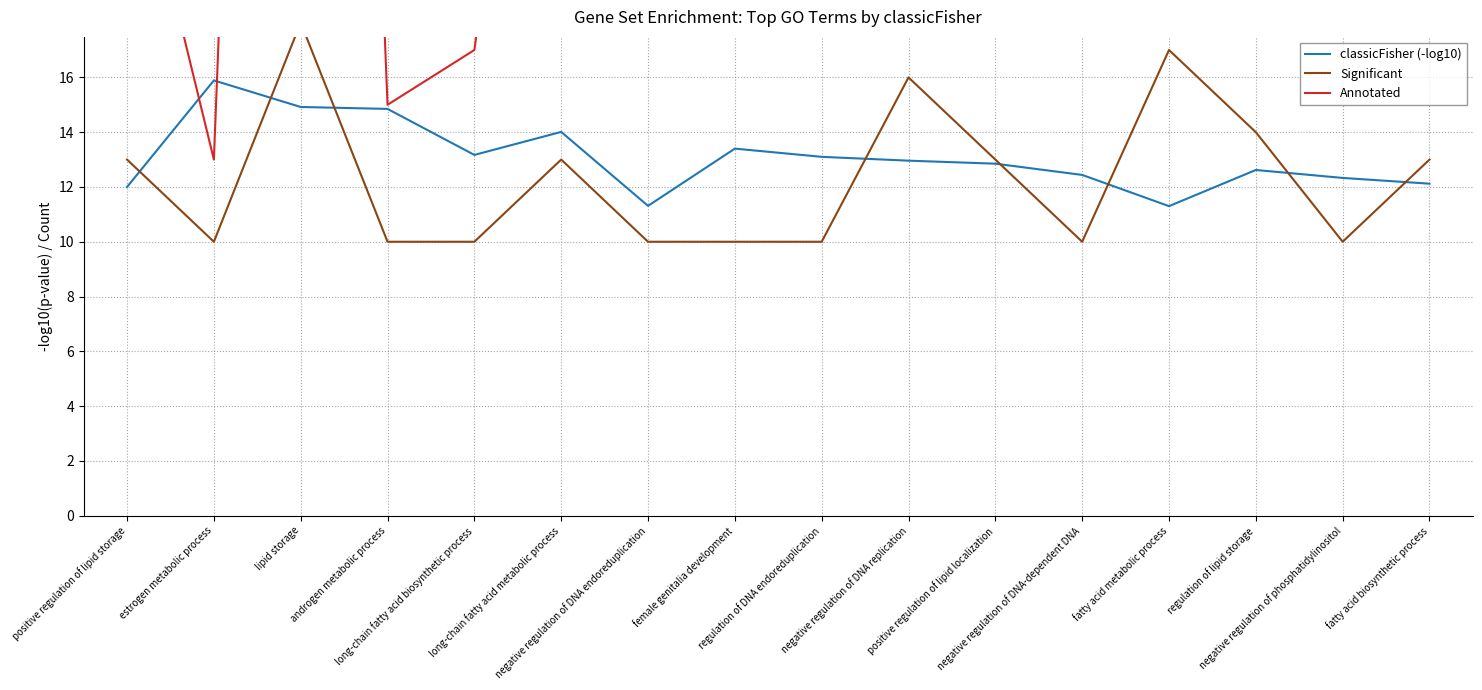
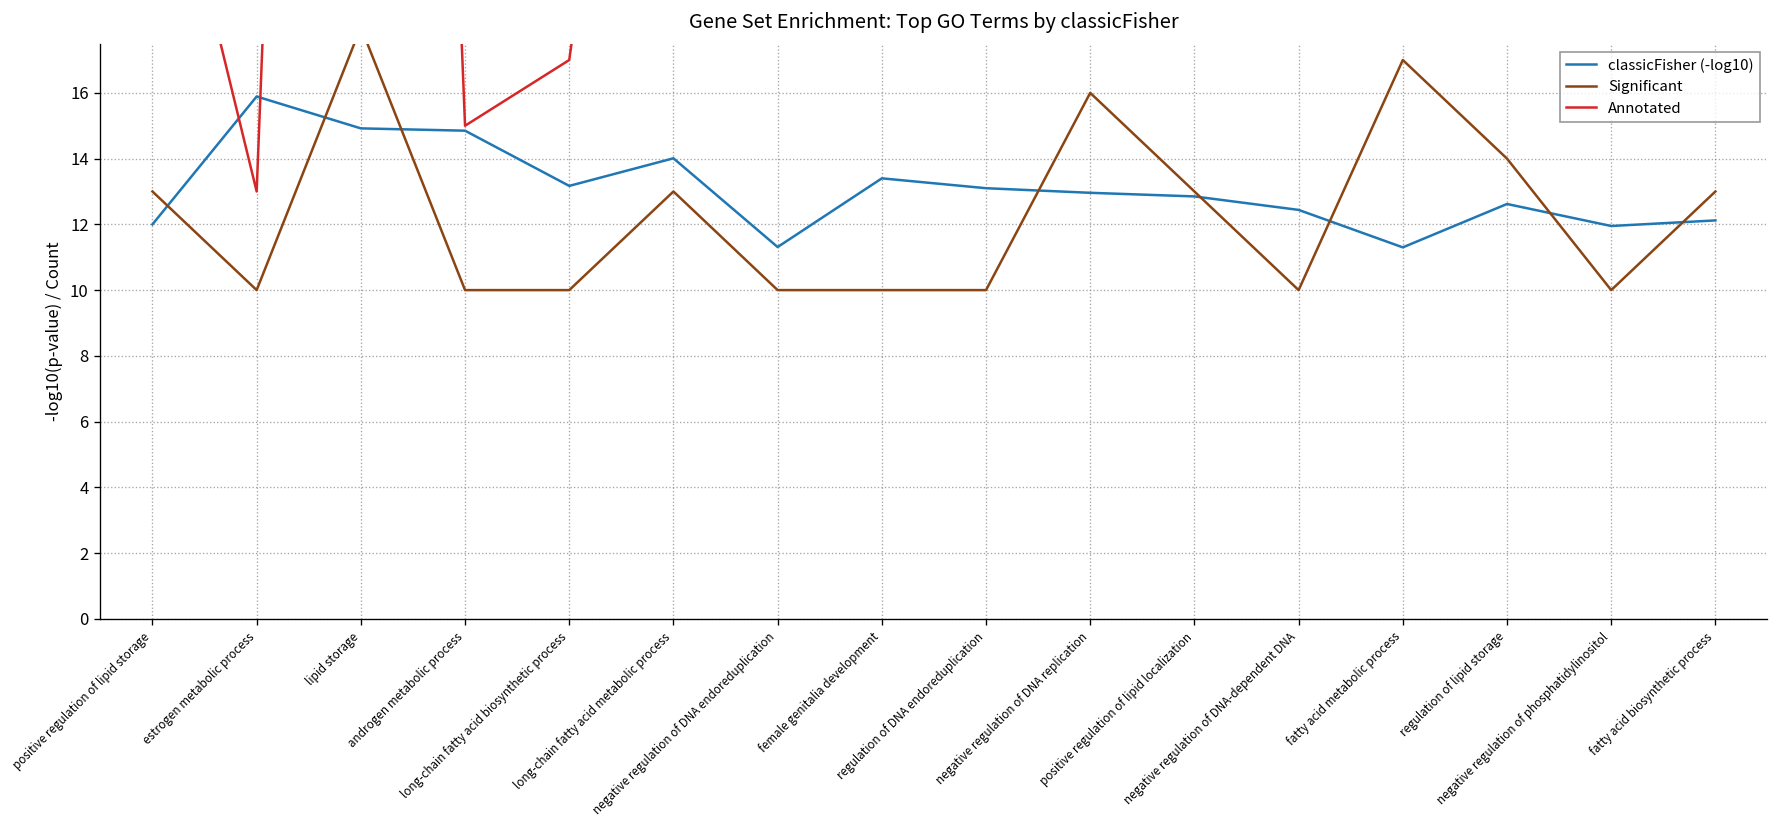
  {
    "classicFisher (-log10)": {
      "positive regulation of lipid storage": 12.0,
      "estrogen metabolic process": 15.9,
      "lipid storage": 14.9,
      "androgen metabolic process": 14.9,
      "long-chain fatty acid biosynthetic process": 13.2,
      "long-chain fatty acid metabolic process": 14.0,
      "negative regulation of DNA endoreduplication": 11.3,
      "female genitalia development": 13.4,
      "regulation of DNA endoreduplication": 13.1,
      "negative regulation of DNA replication": 13.0,
      "positive regulation of lipid localization": 12.9,
      "negative regulation of DNA-dependent DNA": 12.4,
      "fatty acid metabolic process": 11.3,
      "regulation of lipid storage": 12.6,
-     "negative regulation of phosphatidylinositol": 12.3,
+     "negative regulation of phosphatidylinositol": 12.0,
      "fatty acid biosynthetic process": 12.1
    },
    "Significant": {
      "positive regulation of lipid storage": 13.0,
      "estrogen metabolic process": 10.0,
      "androgen metabolic process": 10.0,
      "long-chain fatty acid biosynthetic process": 10.0,
      "long-chain fatty acid metabolic process": 13.0,
      "negative regulation of DNA endoreduplication": 10.0,
      "female genitalia development": 10.0,
      "regulation of DNA endoreduplication": 10.0,
      "negative regulation of DNA replication": 16.0,
      "positive regulation of lipid localization": 13.0,
      "negative regulation of DNA-dependent DNA": 10.0,
      "fatty acid metabolic process": 17.0,
      "regulation of lipid storage": 14.0,
      "negative regulation of phosphatidylinositol": 10.0,
      "fatty acid biosynthetic process": 13.0
    },
    "Annotated": {
      "estrogen metabolic process": 13.0,
      "androgen metabolic process": 15.0,
      "long-chain fatty acid biosynthetic process": 17.0
    }
  }
